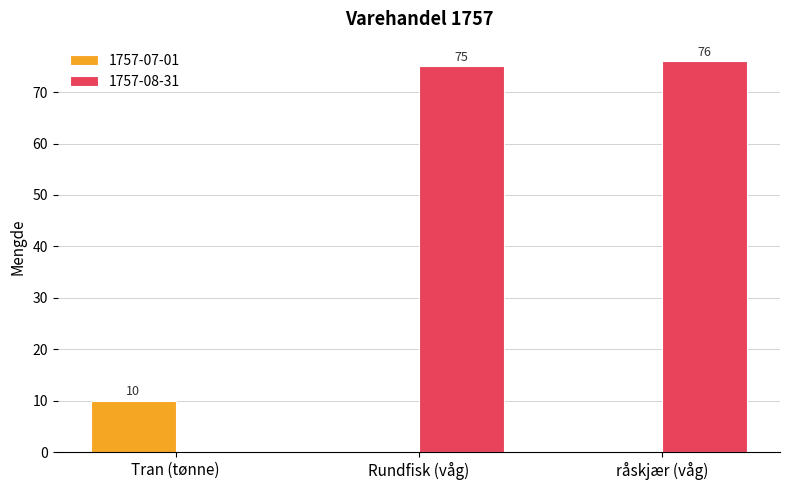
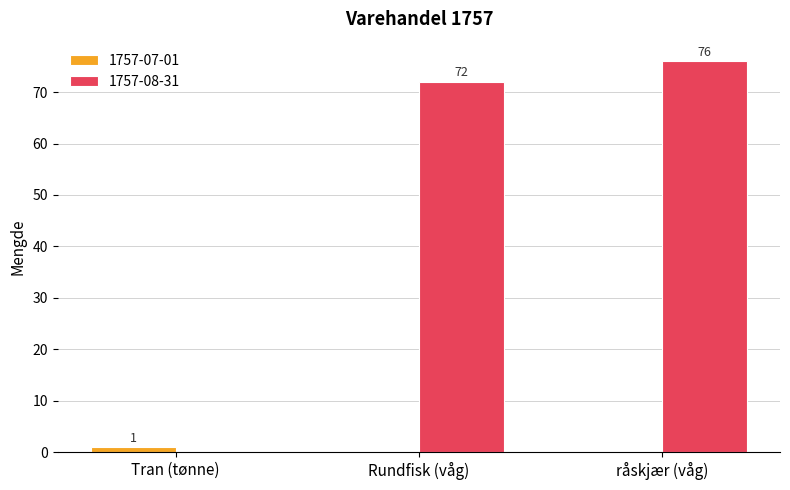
  {
    "1757-07-01": {
-     "Tran (tønne)": 10
+     "Tran (tønne)": 1
    },
    "1757-08-31": {
-     "Rundfisk (våg)": 75,
+     "Rundfisk (våg)": 72,
      "råskjær (våg)": 76
    }
  }
